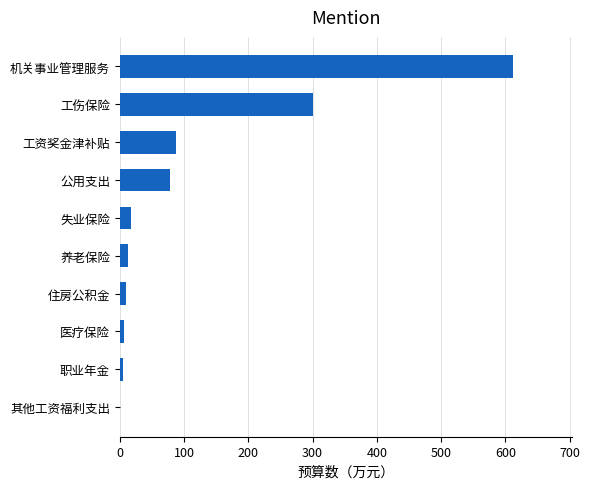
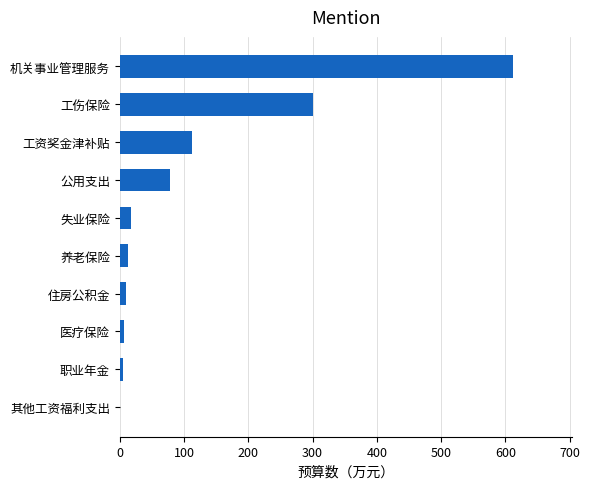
  {
    "机关事业管理服务": 610,
    "工伤保险": 300,
-   "工资奖金津补贴": 90,
+   "工资奖金津补贴": 110,
    "公用支出": 80,
    "失业保险": 20,
    "养老保险": 10,
    "住房公积金": 10,
    "医疗保险": 10,
    "职业年金": 10
  }
